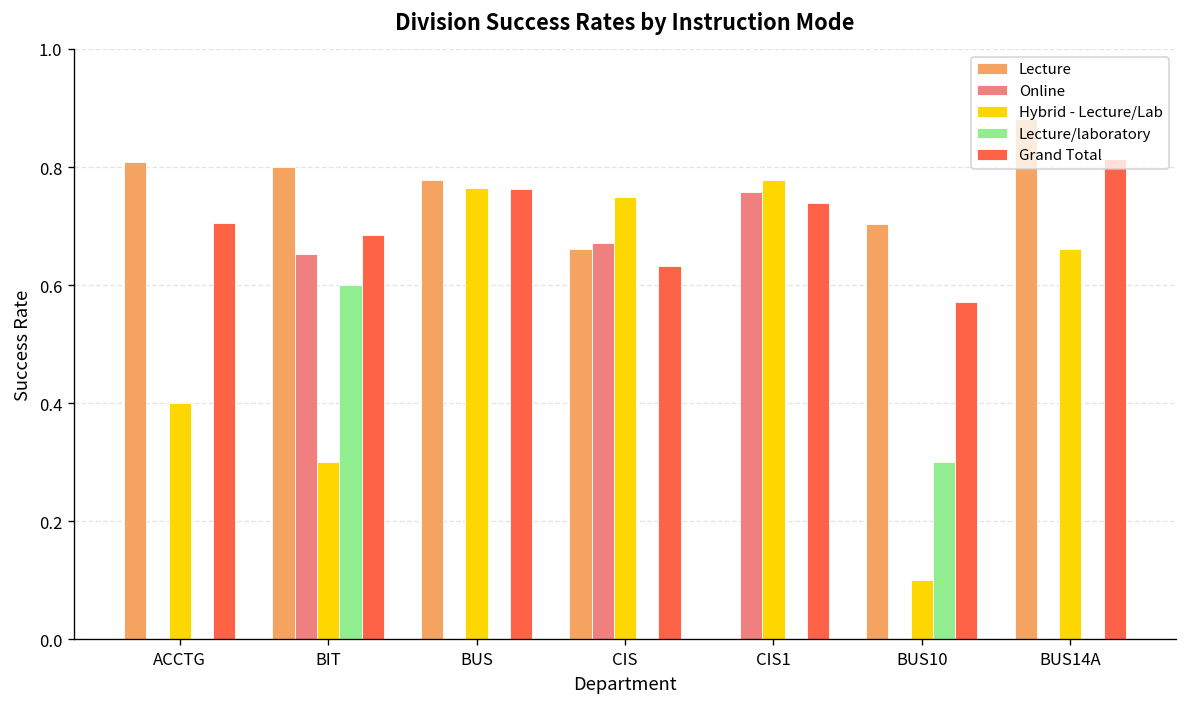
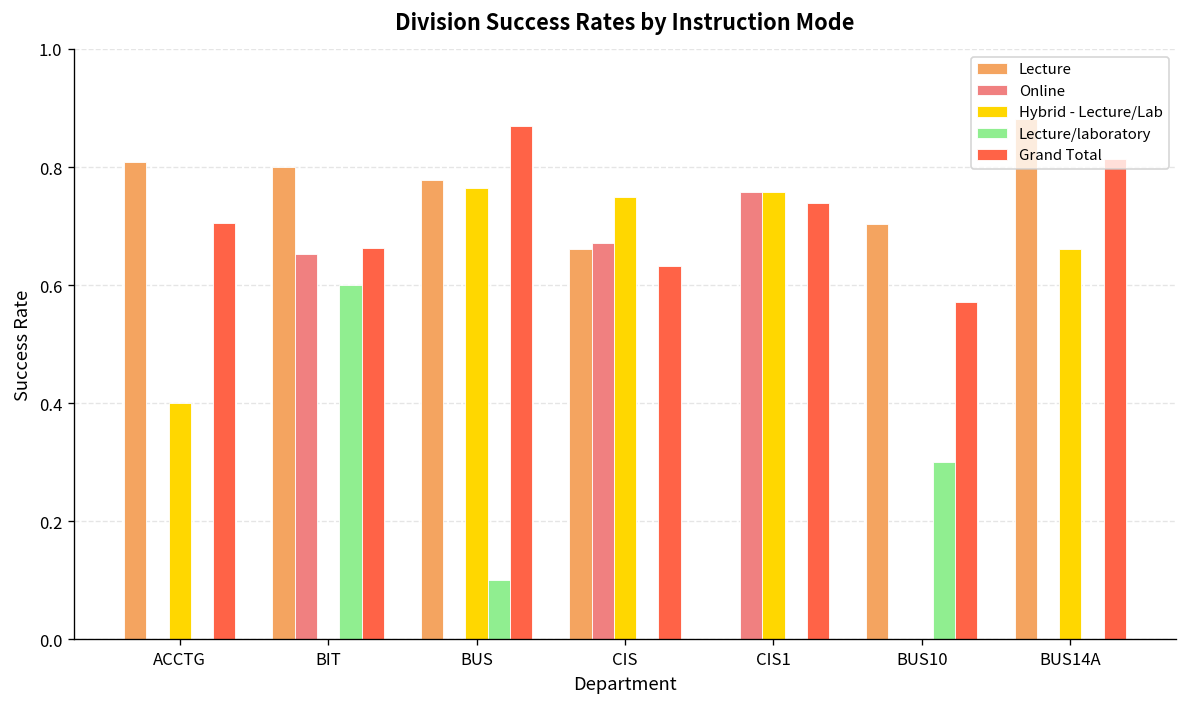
  {
    "Hybrid - Lecture/Lab": {
      "ACCTG": 0.40,
-     "BIT": 0.3,
+     "BIT": 0.0,
      "BUS": 0.77,
      "CIS": 0.75,
-     "CIS1": 0.78,
-     "BUS10": 0.1,
+     "CIS1": 0.76,
+     "BUS10": 0.0,
      "BUS14A": 0.66
    },
    "Lecture/laboratory": {
      "ACCTG": 0.0,
      "BIT": 0.6,
-     "BUS": 0.0,
+     "BUS": 0.1,
      "CIS": 0.0,
      "CIS1": 0.0,
      "BUS10": 0.3,
      "BUS14A": 0.0
    },
    "Grand Total": {
      "ACCTG": 0.71,
-     "BIT": 0.69,
-     "BUS": 0.76,
+     "BIT": 0.66,
+     "BUS": 0.87,
      "CIS": 0.63,
      "CIS1": 0.74,
      "BUS10": 0.57
    }
  }
